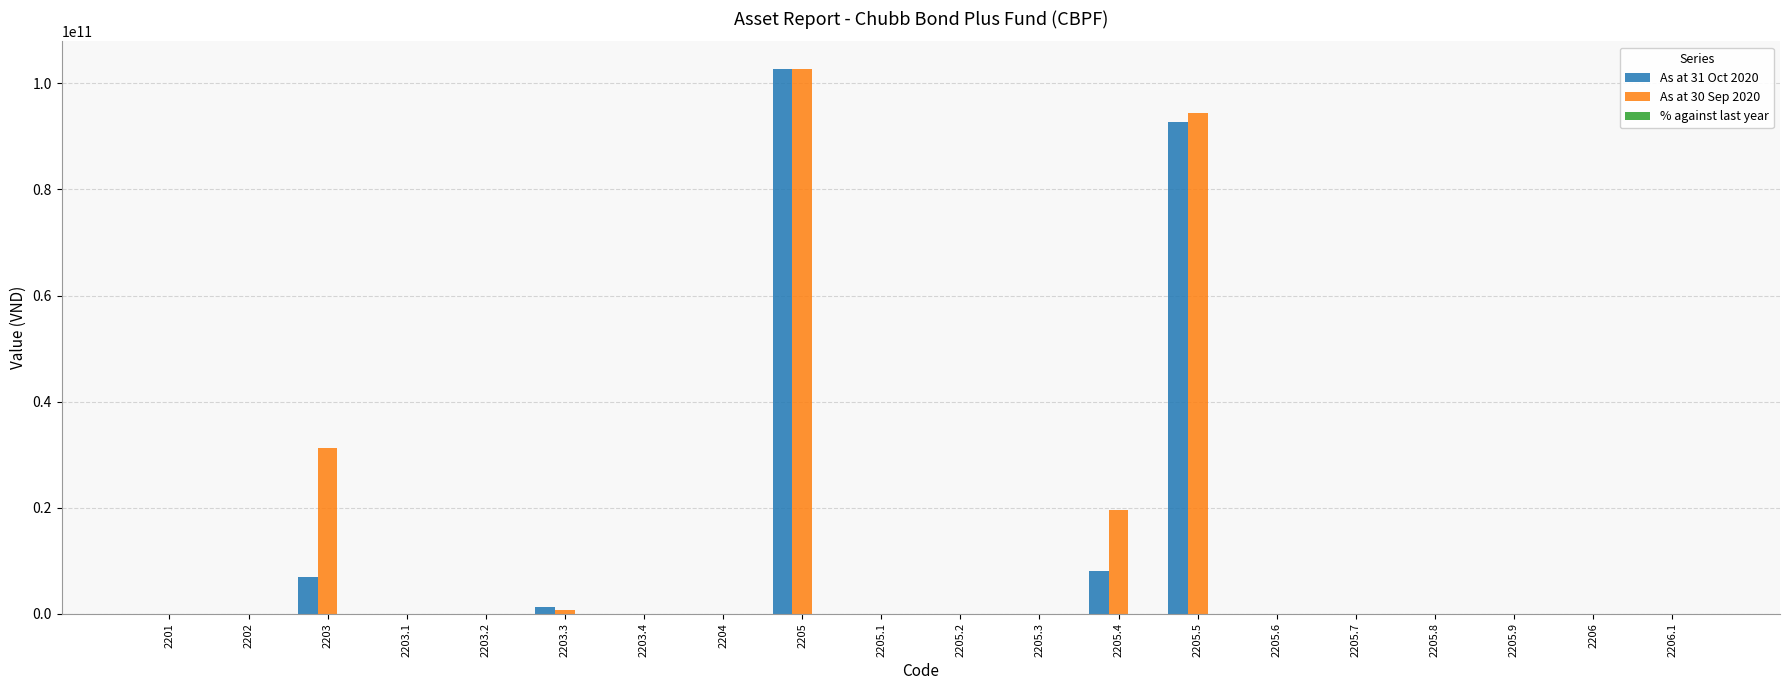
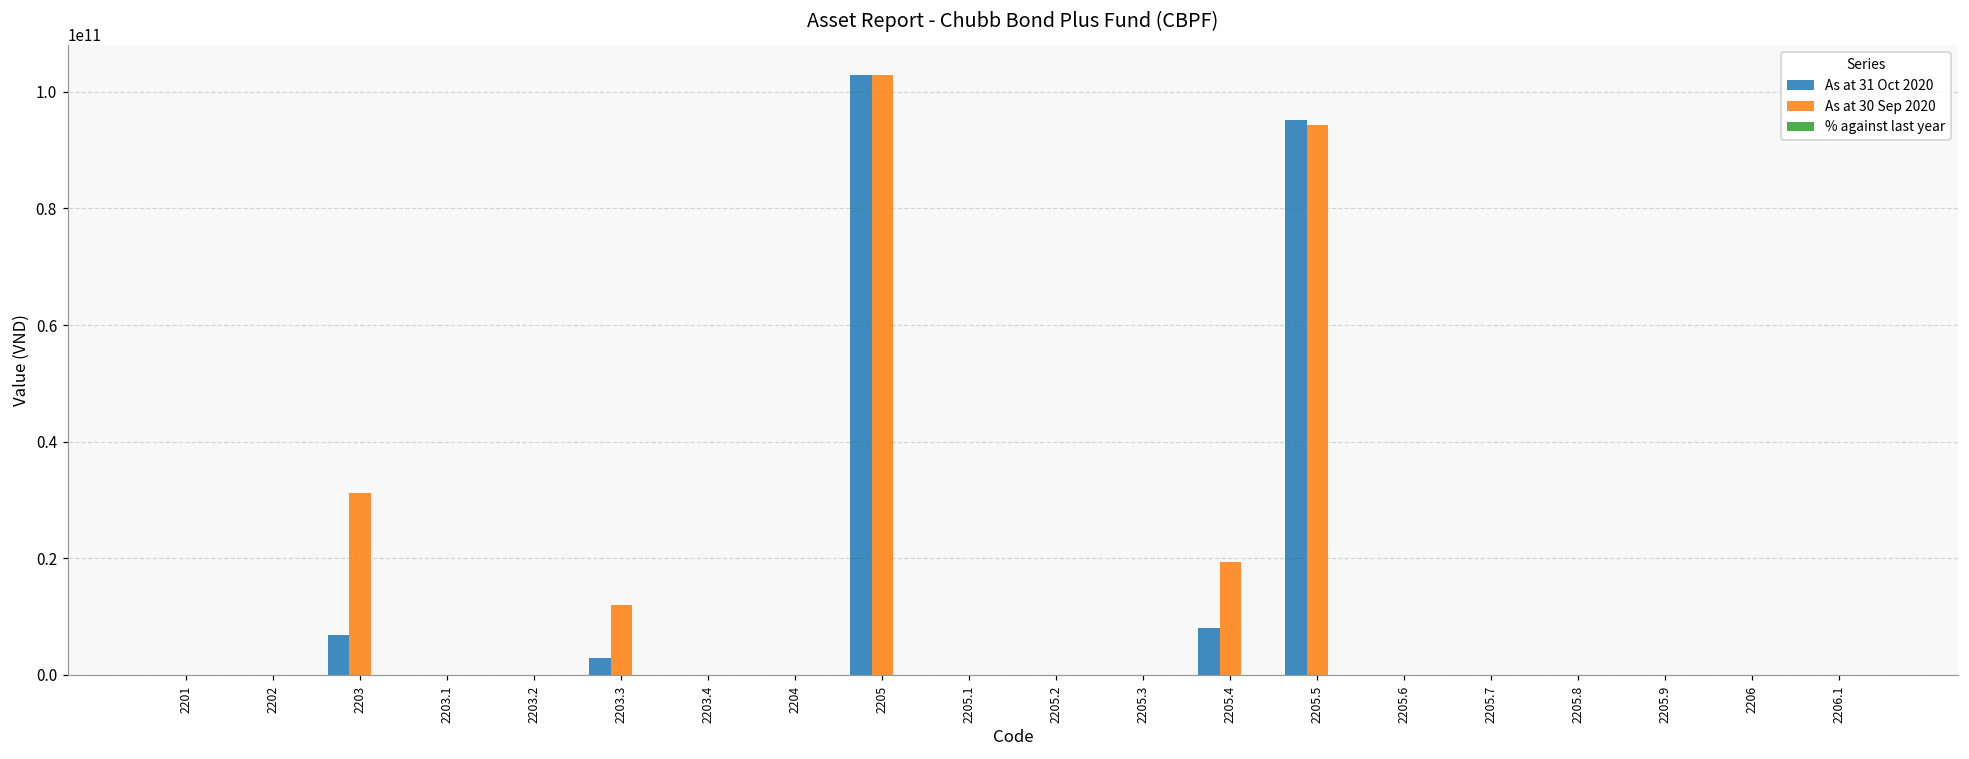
  {
    "As at 31 Oct 2020": {
      "2201": 0,
      "2202": 0,
      "2203": 7000000000,
      "2203.1": 0,
      "2203.2": 0,
-     "2203.3": 1000000000,
+     "2203.3": 3000000000,
      "2203.4": 0,
      "2204": 0,
      "2205": 103000000000,
      "2205.1": 0,
      "2205.2": 0,
      "2205.3": 0,
      "2205.4": 8000000000,
-     "2205.5": 93000000000,
+     "2205.5": 95000000000,
      "2205.6": 0,
      "2205.7": 0,
      "2205.8": 0,
      "2205.9": 0,
      "2206": 0,
      "2206.1": 0
    },
    "As at 30 Sep 2020": {
      "2201": 0,
      "2202": 0,
      "2203": 31000000000,
      "2203.1": 0,
      "2203.2": 0,
-     "2203.3": 1000000000,
+     "2203.3": 12000000000,
      "2203.4": 0,
      "2204": 0,
      "2205": 103000000000,
      "2205.1": 0,
      "2205.2": 0,
      "2205.3": 0,
      "2205.4": 19000000000,
      "2205.5": 94000000000,
      "2205.6": 0,
      "2205.7": 0,
      "2205.8": 0,
      "2205.9": 0,
      "2206": 0,
      "2206.1": 0
    },
    "% against last year": {
      "2201": 0,
      "2202": 0,
      "2203.1": 0,
      "2203.2": 0,
      "2203.4": 0,
      "2204": 0,
      "2205.1": 0,
      "2205.2": 0,
      "2205.3": 0,
      "2205.6": 0,
      "2205.7": 0,
      "2205.8": 0,
      "2205.9": 0,
      "2206": 0,
      "2206.1": 0
    }
  }
